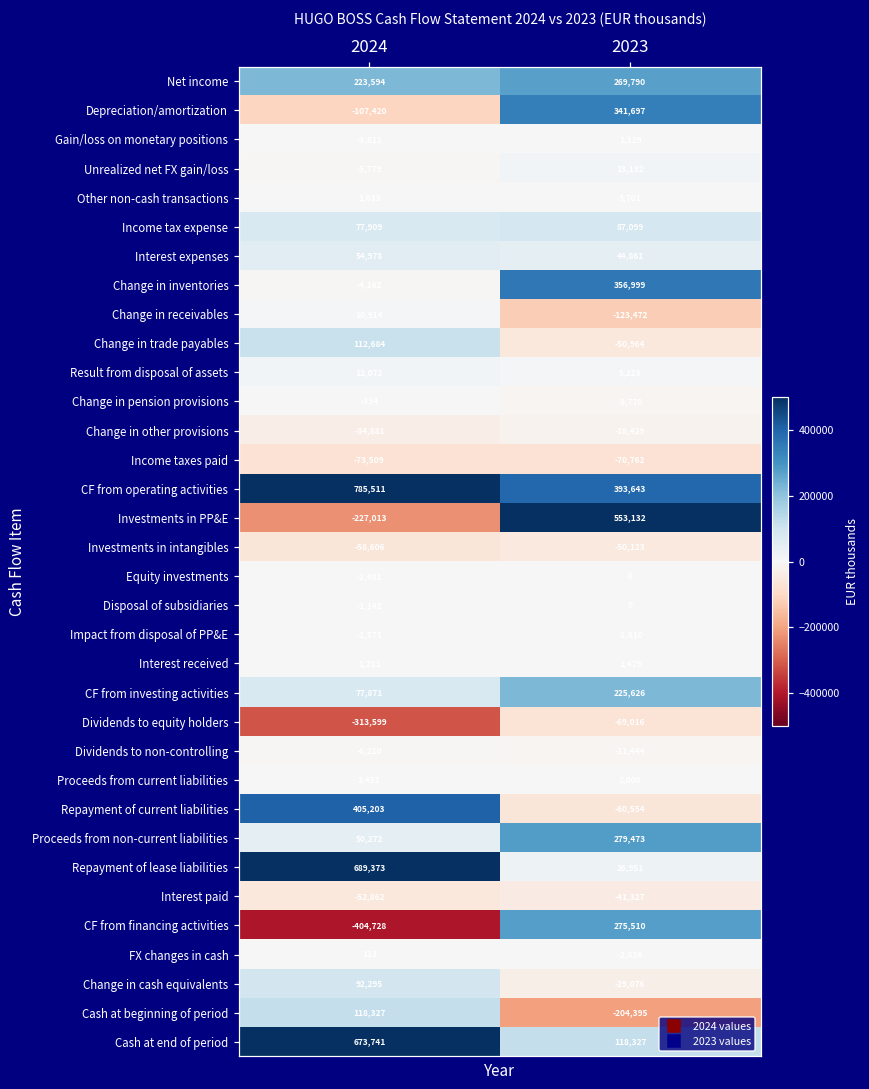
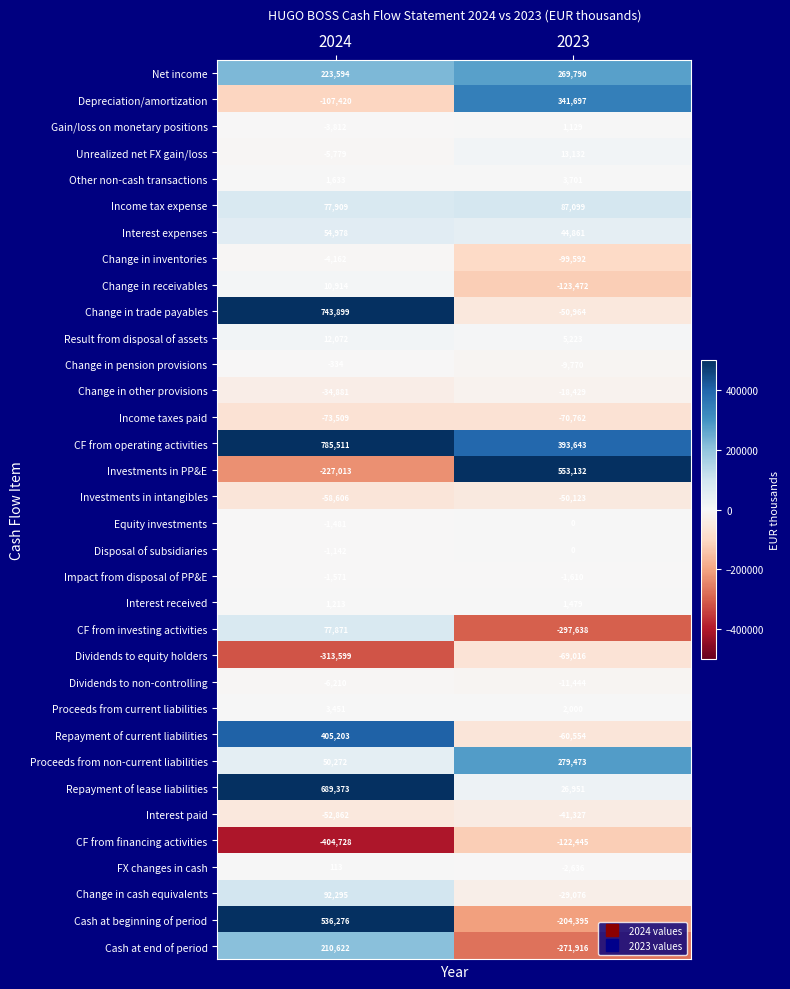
  {
    "Net income": {
      "2024": "223,594",
      "2023": "269,790"
    },
    "Depreciation/amortization": {
      "2024": "-107,420",
      "2023": "341,697"
    },
    "Change in inventories": {
-     "2023": "356,999"
+     "2023": "-99,592"
    },
    "Change in receivables": {
      "2023": "-123,472"
    },
    "Change in trade payables": {
-     "2024": "112,684"
+     "2024": "743,899"
    },
    "CF from operating activities": {
      "2024": "785,511",
      "2023": "393,643"
    },
    "Investments in PP&E": {
      "2024": "-227,013",
      "2023": "553,132"
    },
    "CF from investing activities": {
-     "2023": "225,626"
+     "2023": "-297,638"
    },
    "Dividends to equity holders": {
      "2024": "-313,599"
    },
    "Repayment of current liabilities": {
      "2024": "405,203"
    },
    "Proceeds from non-current liabilities": {
      "2023": "279,473"
    },
    "Repayment of lease liabilities": {
      "2024": "689,373"
    },
    "CF from financing activities": {
      "2024": "-404,728",
-     "2023": "275,510"
+     "2023": "-122,445"
    },
    "Cash at beginning of period": {
-     "2024": "118,327",
+     "2024": "536,276",
      "2023": "-204,395"
    },
    "Cash at end of period": {
-     "2024": "673,741",
-     "2023": "118,327"
+     "2024": "210,622",
+     "2023": "-271,916"
    }
  }
